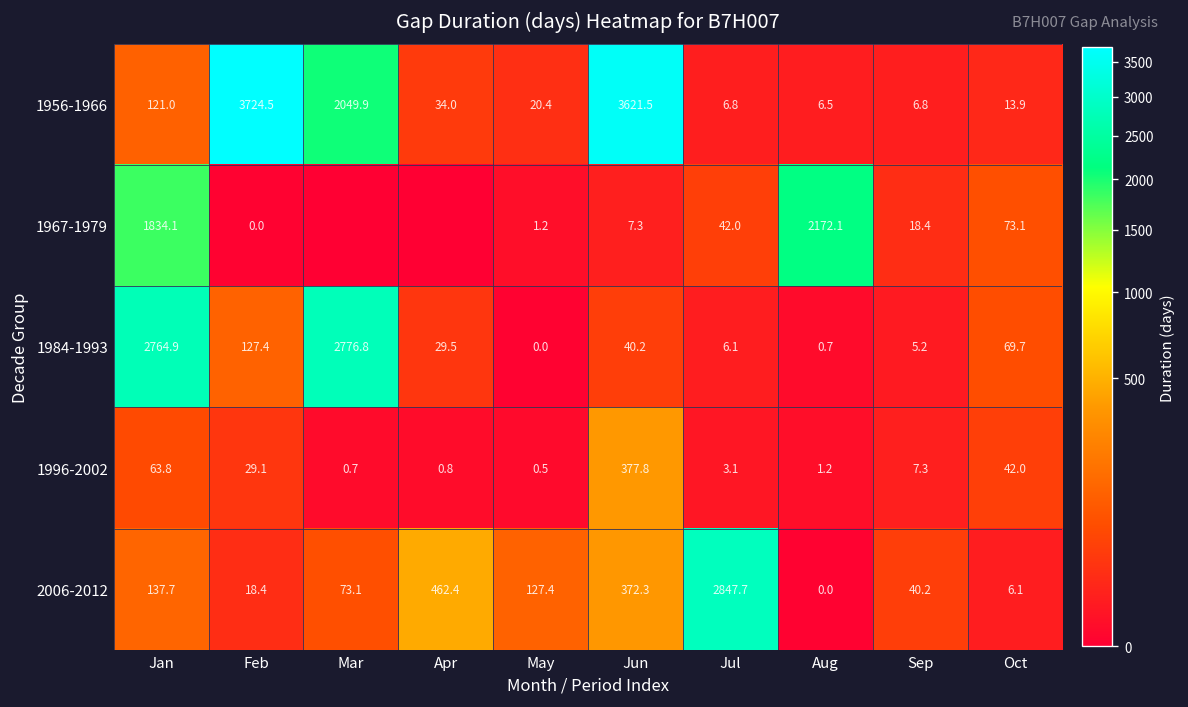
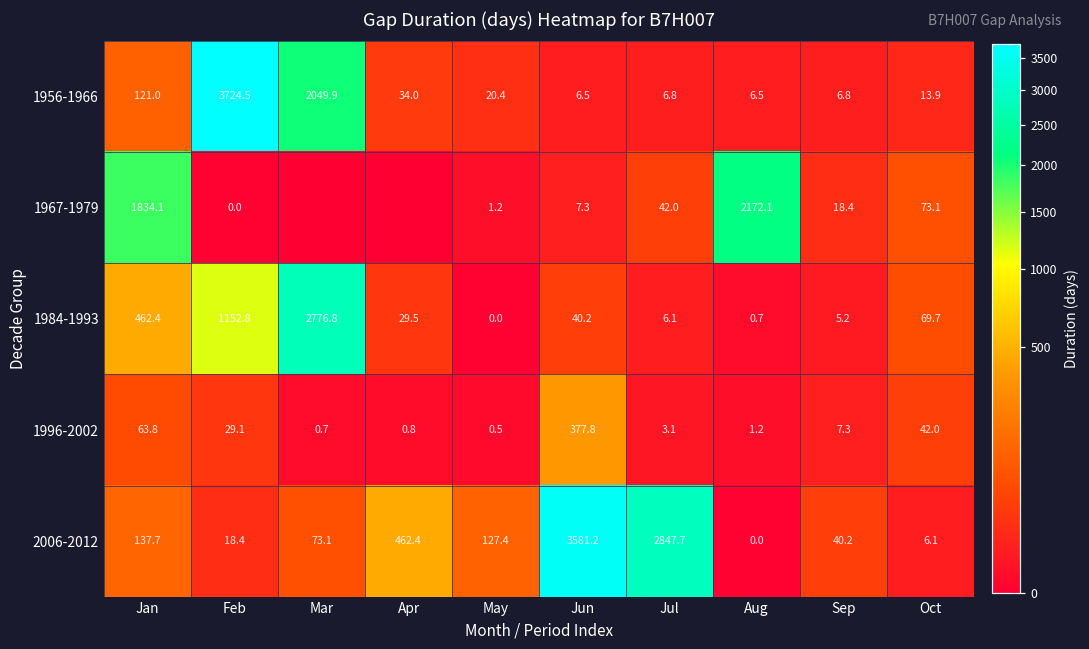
  {
    "1956-1966": {
      "Jan": 121.0,
      "Feb": 3724.5,
      "Mar": 2049.9,
      "Apr": 34.0,
      "May": 20.4,
-     "Jun": 3621.5,
+     "Jun": 6.5,
      "Jul": 6.8,
      "Aug": 6.5,
      "Sep": 6.8,
      "Oct": 13.9
    },
    "1967-1979": {
      "Jan": 1834.1,
      "Feb": 0.0,
      "May": 1.2,
      "Jun": 7.3,
      "Jul": 42.0,
      "Aug": 2172.1,
      "Sep": 18.4,
      "Oct": 73.1
    },
    "1984-1993": {
-     "Jan": 2764.9,
-     "Feb": 127.4,
+     "Jan": 462.4,
+     "Feb": 1152.8,
      "Mar": 2776.8,
      "Apr": 29.5,
      "May": 0.0,
      "Jun": 40.2,
      "Jul": 6.1,
      "Aug": 0.7,
      "Sep": 5.2,
      "Oct": 69.7
    },
    "1996-2002": {
      "Jan": 63.8,
      "Feb": 29.1,
      "Mar": 0.7,
      "Apr": 0.8,
      "May": 0.5,
      "Jun": 377.8,
      "Jul": 3.1,
      "Aug": 1.2,
      "Sep": 7.3,
      "Oct": 42.0
    },
    "2006-2012": {
      "Jan": 137.7,
      "Feb": 18.4,
      "Mar": 73.1,
      "Apr": 462.4,
      "May": 127.4,
-     "Jun": 372.3,
+     "Jun": 3581.2,
      "Jul": 2847.7,
      "Aug": 0.0,
      "Sep": 40.2,
      "Oct": 6.1
    }
  }
